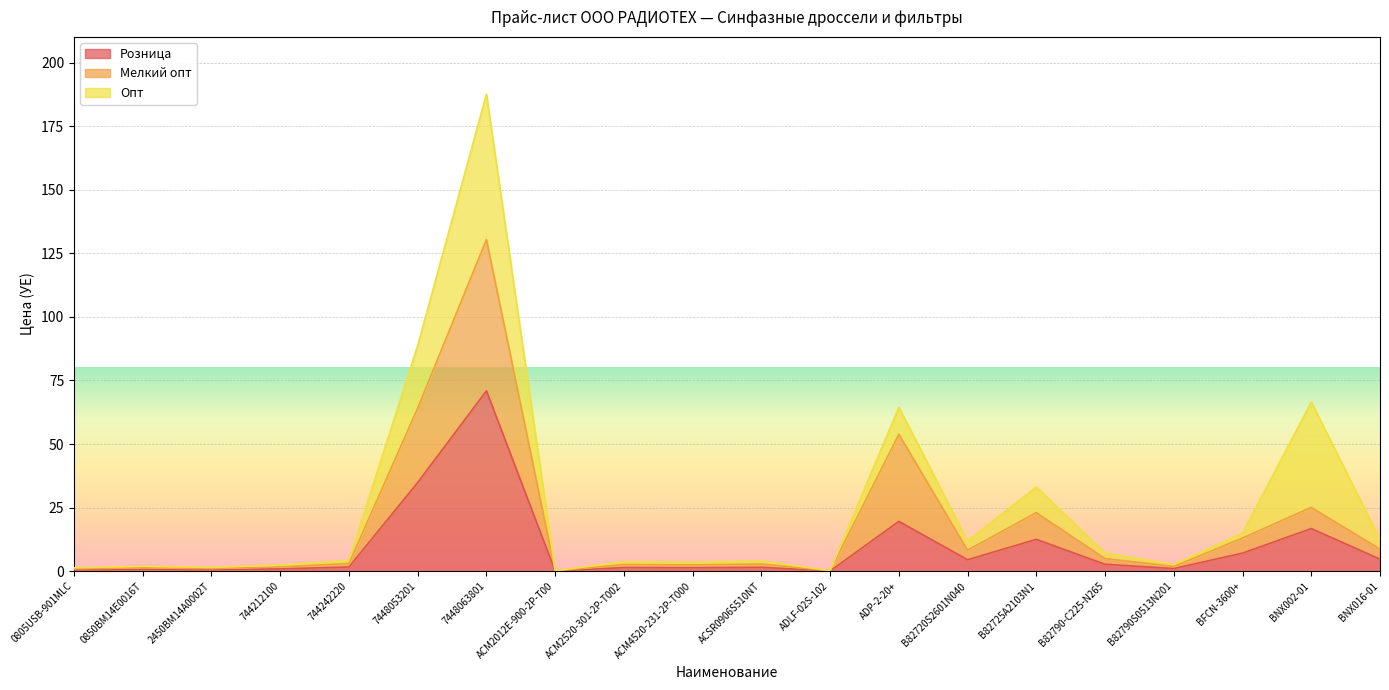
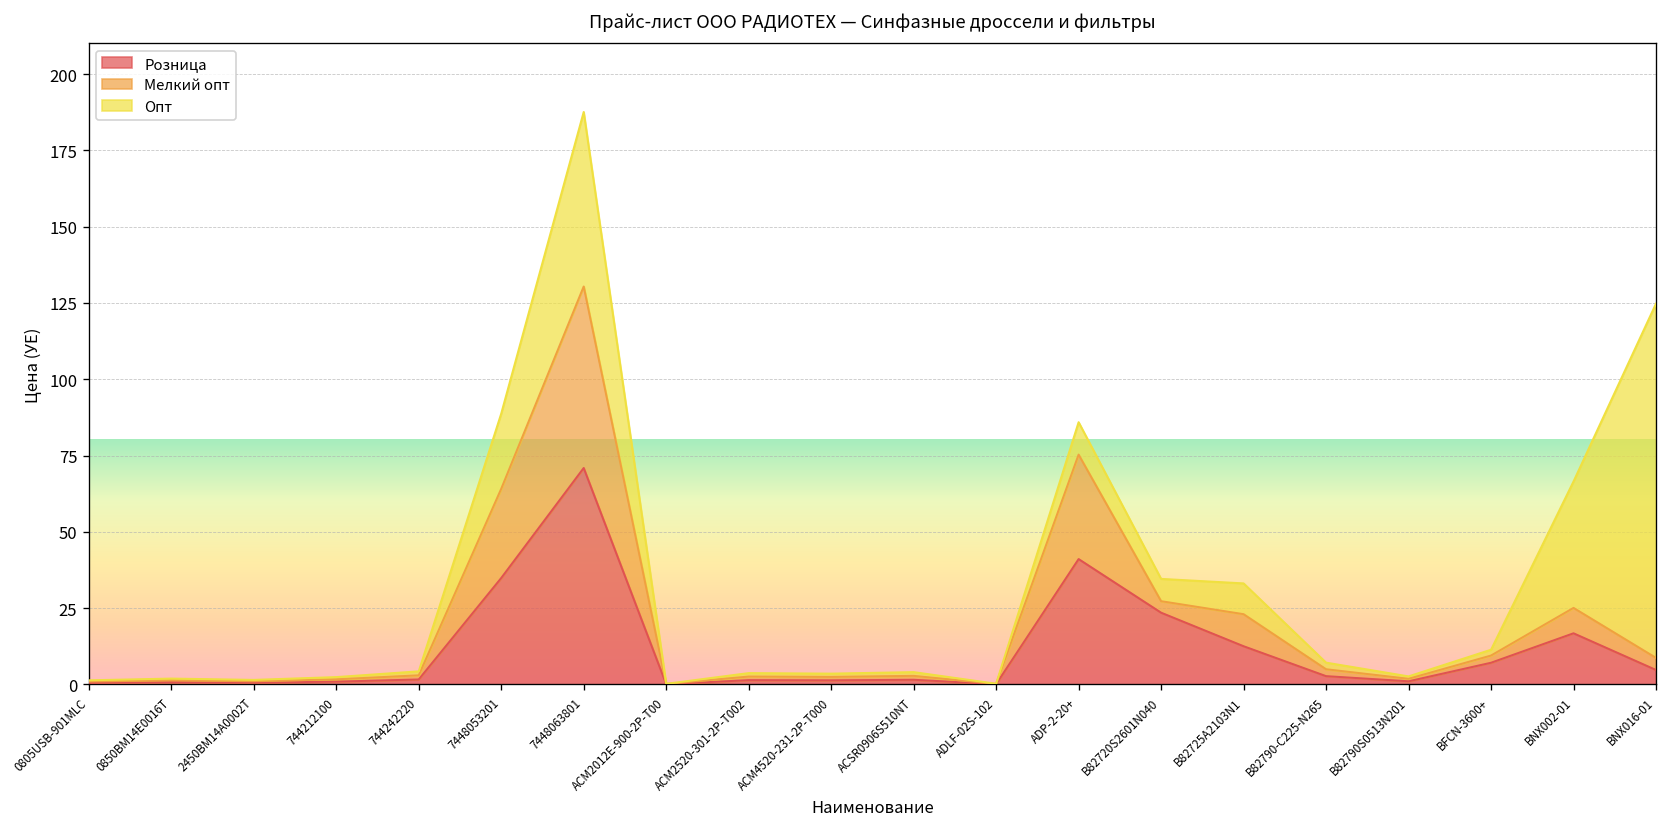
  {
    "Розница": {
      "744242220": 2,
      "7448053201": 35,
      "7448063801": 71,
      "ACM2520-301-2P-T002": 1,
      "ACM4520-231-2P-T000": 1,
      "ACSR0906S510NT": 2,
-     "ADP-2-20+": 20,
-     "B82720S2601N040": 5,
+     "ADP-2-20+": 41,
+     "B82720S2601N040": 24,
      "B82725A2103N1": 13,
      "B82790-C225-N265": 3,
      "BFCN-3600+": 7,
      "BNX002-01": 17,
      "BNX016-01": 5
    },
    "Мелкий опт": {
      "744242220": 1,
      "7448053201": 29,
      "7448063801": 59,
      "ACM2520-301-2P-T002": 1,
      "ACM4520-231-2P-T000": 1,
      "ACSR0906S510NT": 1,
      "ADP-2-20+": 34,
      "B82720S2601N040": 4,
      "B82725A2103N1": 10,
      "B82790-C225-N265": 2,
-     "BFCN-3600+": 6,
+     "BFCN-3600+": 2,
      "BNX002-01": 8,
      "BNX016-01": 4
    },
    "Опт": {
      "744242220": 1,
      "7448053201": 25,
      "7448063801": 57,
      "ACM2520-301-2P-T002": 1,
      "ACM4520-231-2P-T000": 1,
      "ACSR0906S510NT": 1,
      "ADP-2-20+": 11,
-     "B82720S2601N040": 4,
+     "B82720S2601N040": 7,
      "B82725A2103N1": 10,
      "B82790-C225-N265": 2,
      "BFCN-3600+": 2,
      "BNX002-01": 41,
-     "BNX016-01": 4
+     "BNX016-01": 116
    }
  }
